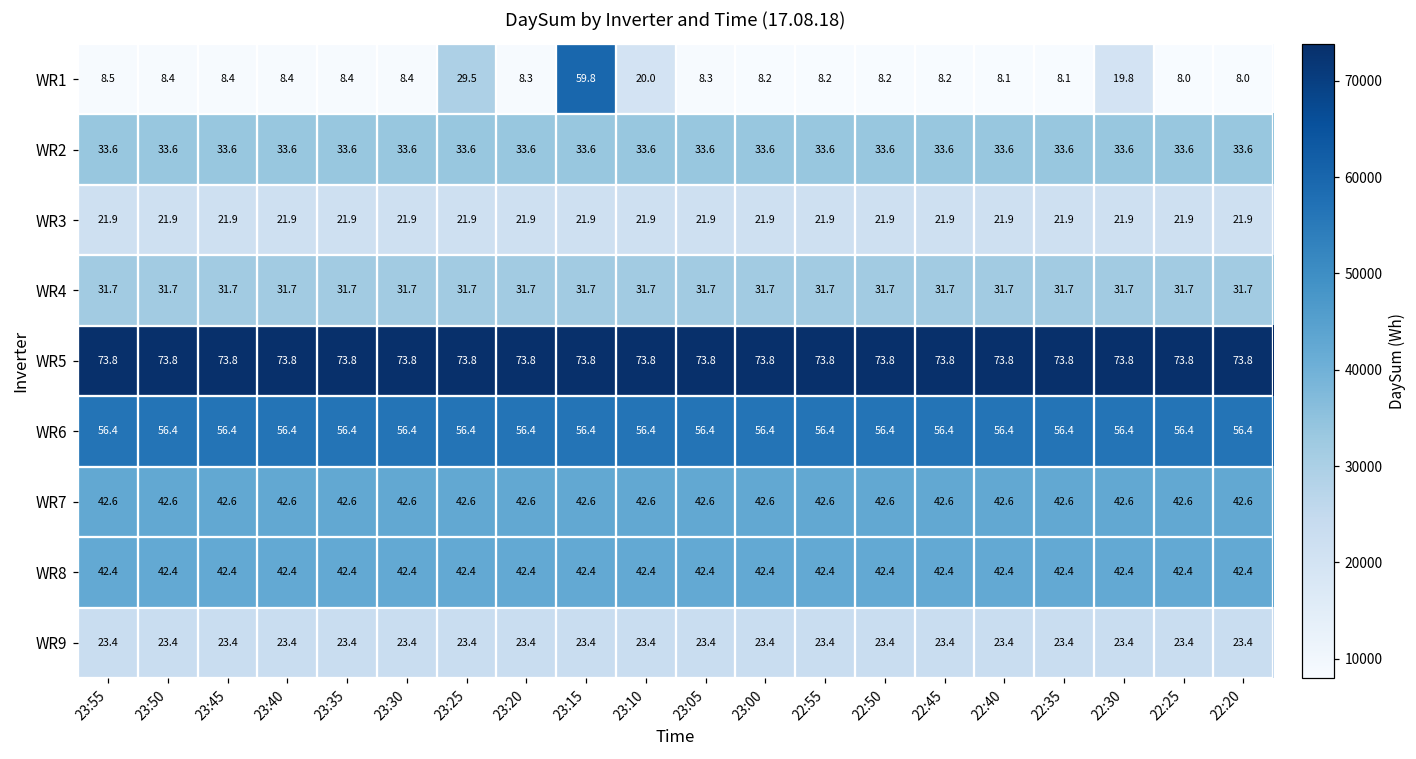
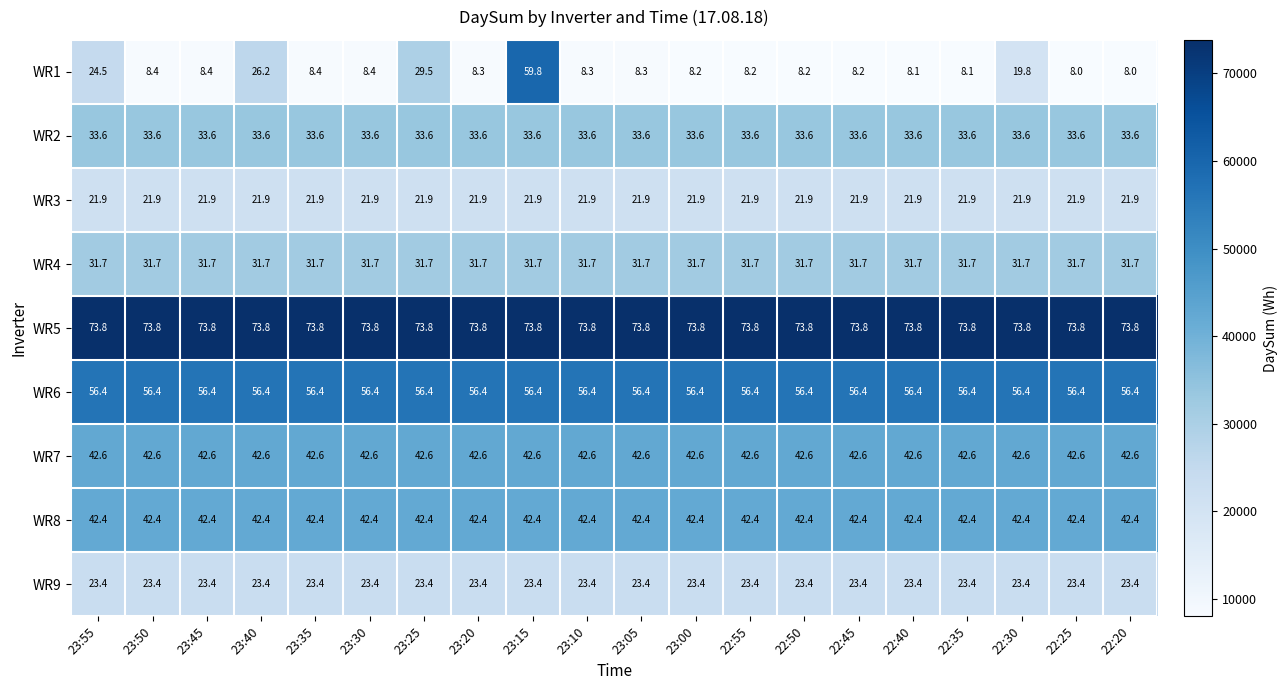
  {
    "WR1": {
-     "23:55": 8.5,
+     "23:55": 24.5,
      "23:50": 8.4,
      "23:45": 8.4,
-     "23:40": 8.4,
+     "23:40": 26.2,
      "23:35": 8.4,
      "23:30": 8.4,
      "23:25": 29.5,
      "23:20": 8.3,
      "23:15": 59.8,
-     "23:10": 20.0,
+     "23:10": 8.3,
      "23:05": 8.3,
      "23:00": 8.2,
      "22:55": 8.2,
      "22:50": 8.2,
      "22:45": 8.2,
      "22:40": 8.1,
      "22:35": 8.1,
      "22:30": 19.8,
      "22:25": 8.0,
      "22:20": 8.0
    },
    "WR2": {
      "23:55": 33.6,
      "23:50": 33.6,
      "23:45": 33.6,
      "23:40": 33.6,
      "23:35": 33.6,
      "23:30": 33.6,
      "23:25": 33.6,
      "23:20": 33.6,
      "23:15": 33.6,
      "23:10": 33.6,
      "23:05": 33.6,
      "23:00": 33.6,
      "22:55": 33.6,
      "22:50": 33.6,
      "22:45": 33.6,
      "22:40": 33.6,
      "22:35": 33.6,
      "22:30": 33.6,
      "22:25": 33.6,
      "22:20": 33.6
    },
    "WR3": {
      "23:55": 21.9,
      "23:50": 21.9,
      "23:45": 21.9,
      "23:40": 21.9,
      "23:35": 21.9,
      "23:30": 21.9,
      "23:25": 21.9,
      "23:20": 21.9,
      "23:15": 21.9,
      "23:10": 21.9,
      "23:05": 21.9,
      "23:00": 21.9,
      "22:55": 21.9,
      "22:50": 21.9,
      "22:45": 21.9,
      "22:40": 21.9,
      "22:35": 21.9,
      "22:30": 21.9,
      "22:25": 21.9,
      "22:20": 21.9
    },
    "WR4": {
      "23:55": 31.7,
      "23:50": 31.7,
      "23:45": 31.7,
      "23:40": 31.7,
      "23:35": 31.7,
      "23:30": 31.7,
      "23:25": 31.7,
      "23:20": 31.7,
      "23:15": 31.7,
      "23:10": 31.7,
      "23:05": 31.7,
      "23:00": 31.7,
      "22:55": 31.7,
      "22:50": 31.7,
      "22:45": 31.7,
      "22:40": 31.7,
      "22:35": 31.7,
      "22:30": 31.7,
      "22:25": 31.7,
      "22:20": 31.7
    },
    "WR5": {
      "23:55": 73.8,
      "23:50": 73.8,
      "23:45": 73.8,
      "23:40": 73.8,
      "23:35": 73.8,
      "23:30": 73.8,
      "23:25": 73.8,
      "23:20": 73.8,
      "23:15": 73.8,
      "23:10": 73.8,
      "23:05": 73.8,
      "23:00": 73.8,
      "22:55": 73.8,
      "22:50": 73.8,
      "22:45": 73.8,
      "22:40": 73.8,
      "22:35": 73.8,
      "22:30": 73.8,
      "22:25": 73.8,
      "22:20": 73.8
    },
    "WR6": {
      "23:55": 56.4,
      "23:50": 56.4,
      "23:45": 56.4,
      "23:40": 56.4,
      "23:35": 56.4,
      "23:30": 56.4,
      "23:25": 56.4,
      "23:20": 56.4,
      "23:15": 56.4,
      "23:10": 56.4,
      "23:05": 56.4,
      "23:00": 56.4,
      "22:55": 56.4,
      "22:50": 56.4,
      "22:45": 56.4,
      "22:40": 56.4,
      "22:35": 56.4,
      "22:30": 56.4,
      "22:25": 56.4,
      "22:20": 56.4
    },
    "WR7": {
      "23:55": 42.6,
      "23:50": 42.6,
      "23:45": 42.6,
      "23:40": 42.6,
      "23:35": 42.6,
      "23:30": 42.6,
      "23:25": 42.6,
      "23:20": 42.6,
      "23:15": 42.6,
      "23:10": 42.6,
      "23:05": 42.6,
      "23:00": 42.6,
      "22:55": 42.6,
      "22:50": 42.6,
      "22:45": 42.6,
      "22:40": 42.6,
      "22:35": 42.6,
      "22:30": 42.6,
      "22:25": 42.6,
      "22:20": 42.6
    },
    "WR8": {
      "23:55": 42.4,
      "23:50": 42.4,
      "23:45": 42.4,
      "23:40": 42.4,
      "23:35": 42.4,
      "23:30": 42.4,
      "23:25": 42.4,
      "23:20": 42.4,
      "23:15": 42.4,
      "23:10": 42.4,
      "23:05": 42.4,
      "23:00": 42.4,
      "22:55": 42.4,
      "22:50": 42.4,
      "22:45": 42.4,
      "22:40": 42.4,
      "22:35": 42.4,
      "22:30": 42.4,
      "22:25": 42.4,
      "22:20": 42.4
    },
    "WR9": {
      "23:55": 23.4,
      "23:50": 23.4,
      "23:45": 23.4,
      "23:40": 23.4,
      "23:35": 23.4,
      "23:30": 23.4,
      "23:25": 23.4,
      "23:20": 23.4,
      "23:15": 23.4,
      "23:10": 23.4,
      "23:05": 23.4,
      "23:00": 23.4,
      "22:55": 23.4,
      "22:50": 23.4,
      "22:45": 23.4,
      "22:40": 23.4,
      "22:35": 23.4,
      "22:30": 23.4,
      "22:25": 23.4,
      "22:20": 23.4
    }
  }
